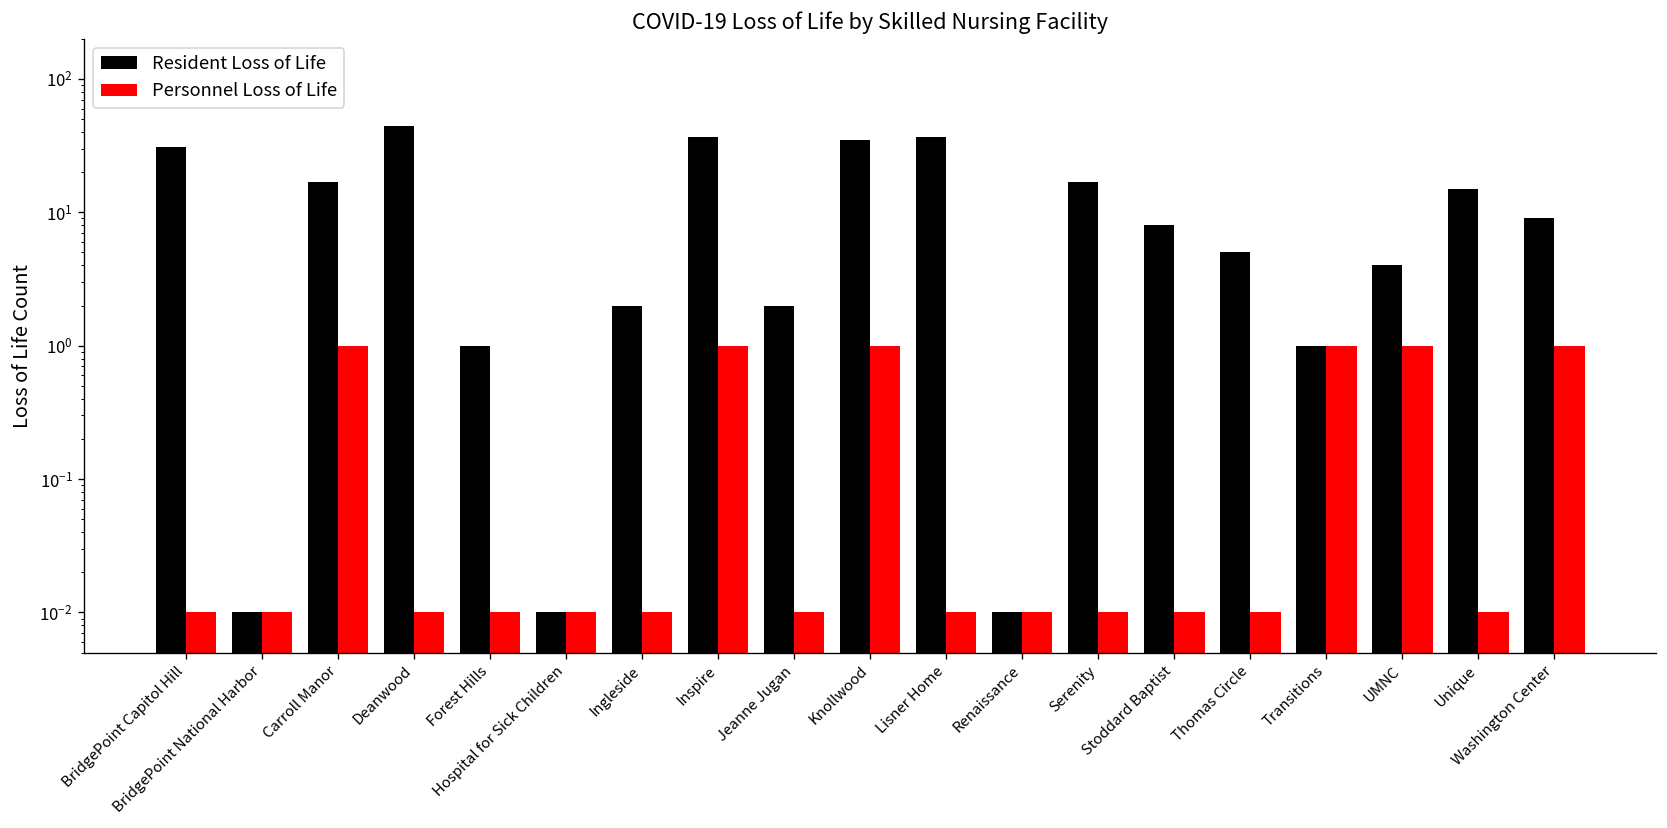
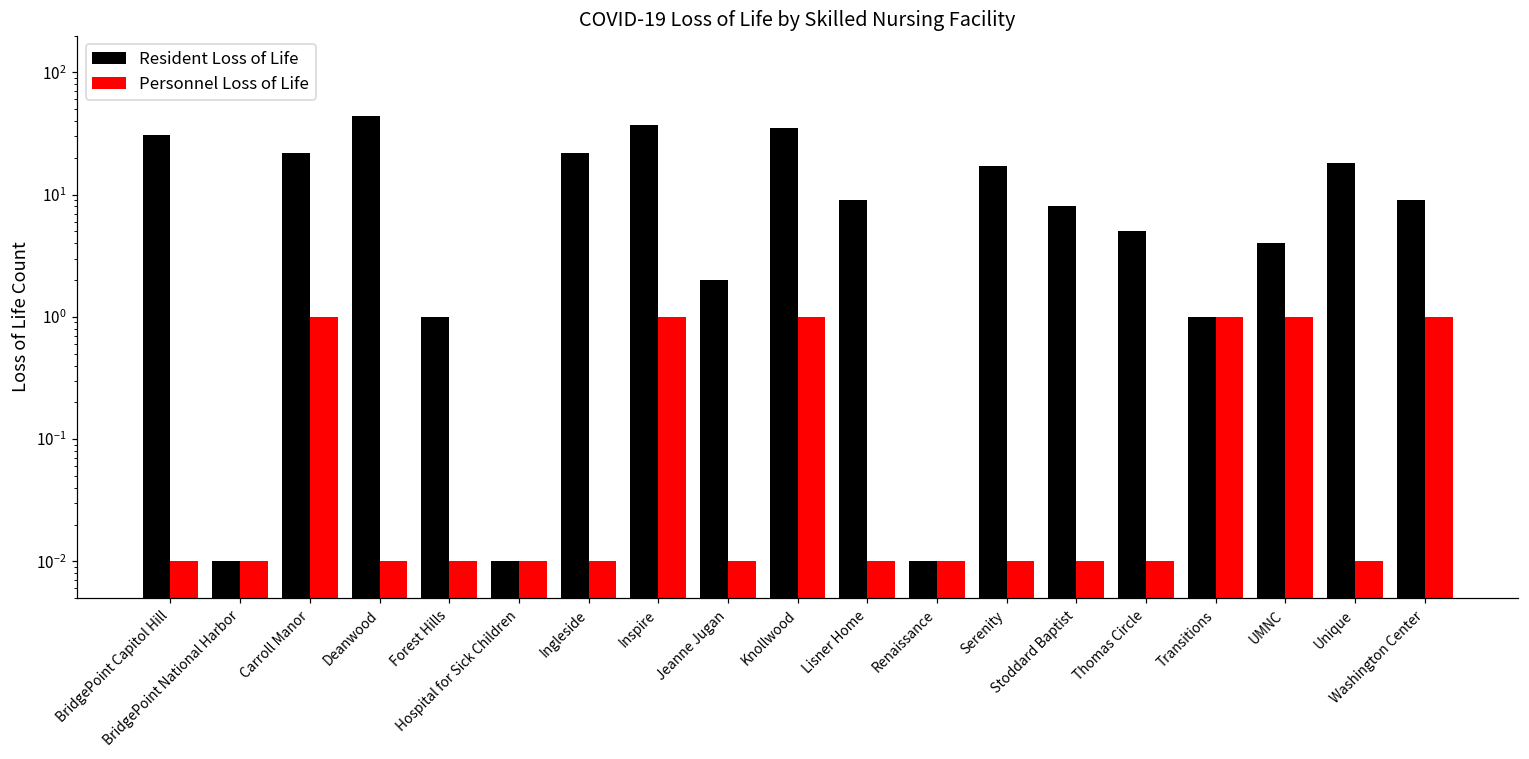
  {
    "Resident Loss of Life": {
      "BridgePoint Capitol Hill": 31,
      "BridgePoint National Harbor": 0.010,
-     "Carroll Manor": 17,
+     "Carroll Manor": 22,
      "Deanwood": 44,
      "Forest Hills": 1,
      "Hospital for Sick Children": 0.010,
-     "Ingleside": 2,
+     "Ingleside": 22,
      "Inspire": 37,
      "Jeanne Jugan": 2,
      "Knollwood": 35,
-     "Lisner Home": 37,
+     "Lisner Home": 9,
      "Renaissance": 0.010,
      "Serenity": 17,
      "Stoddard Baptist": 8,
      "Thomas Circle": 5,
      "Transitions": 1,
      "UMNC": 4,
-     "Unique": 15,
+     "Unique": 18,
      "Washington Center": 9
    },
    "Personnel Loss of Life": {
      "BridgePoint Capitol Hill": 0.010,
      "BridgePoint National Harbor": 0.010,
      "Carroll Manor": 1,
      "Deanwood": 0.010,
      "Forest Hills": 0.010,
      "Hospital for Sick Children": 0.010,
      "Ingleside": 0.010,
      "Inspire": 1,
      "Jeanne Jugan": 0.010,
      "Knollwood": 1,
      "Lisner Home": 0.010,
      "Renaissance": 0.010,
      "Serenity": 0.010,
      "Stoddard Baptist": 0.010,
      "Thomas Circle": 0.010,
      "Transitions": 1,
      "UMNC": 1,
      "Unique": 0.010,
      "Washington Center": 1
    }
  }
